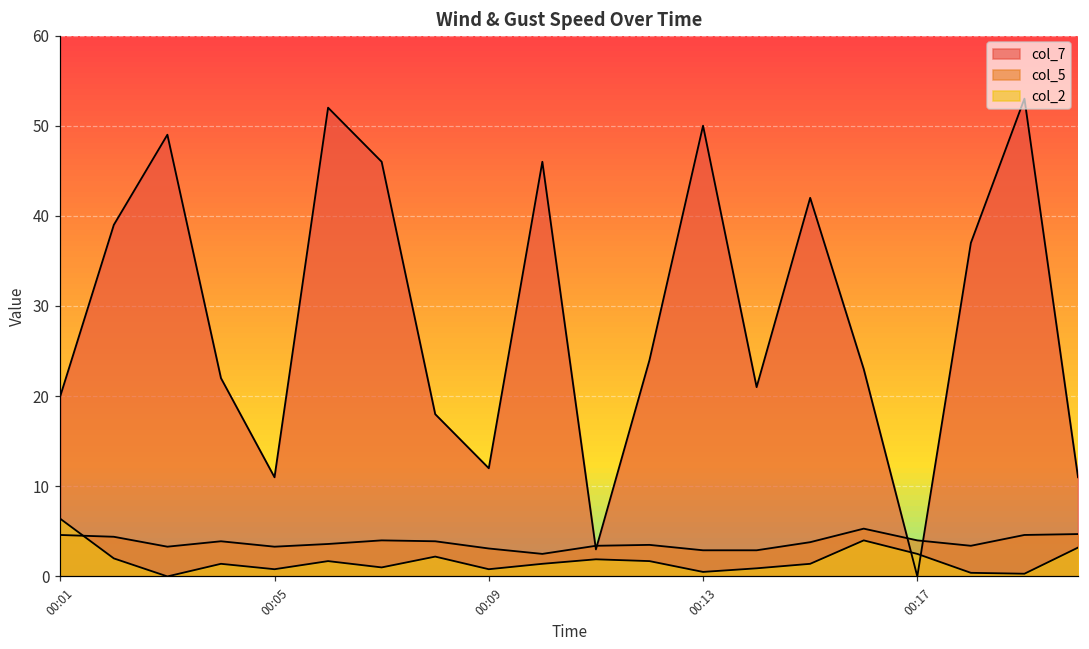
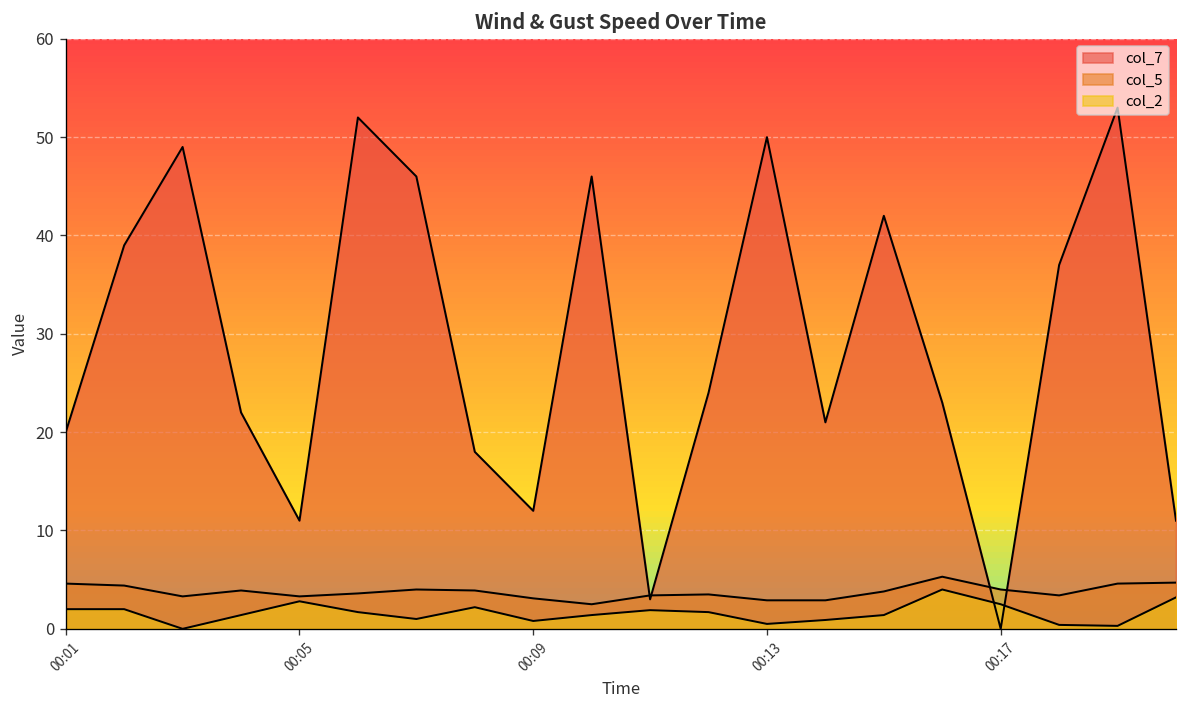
  {
    "col_2": {
-     "00:01": 6,
-     "00:05": 1,
+     "00:01": 2,
+     "00:05": 3,
      "00:09": 1,
      "00:13": 1,
      "00:17": 3
    }
  }
